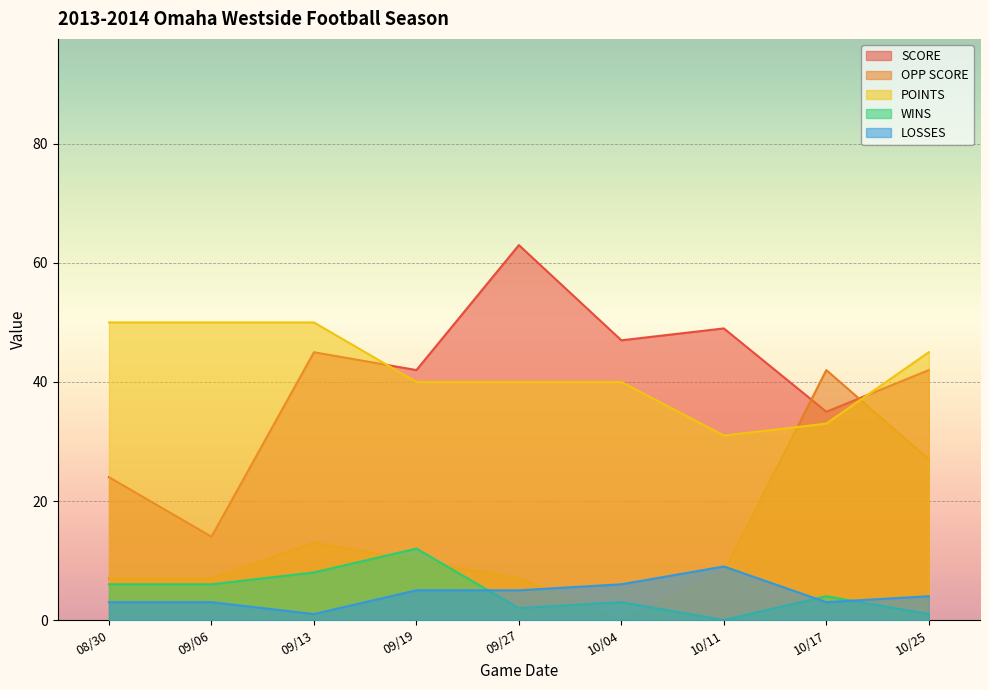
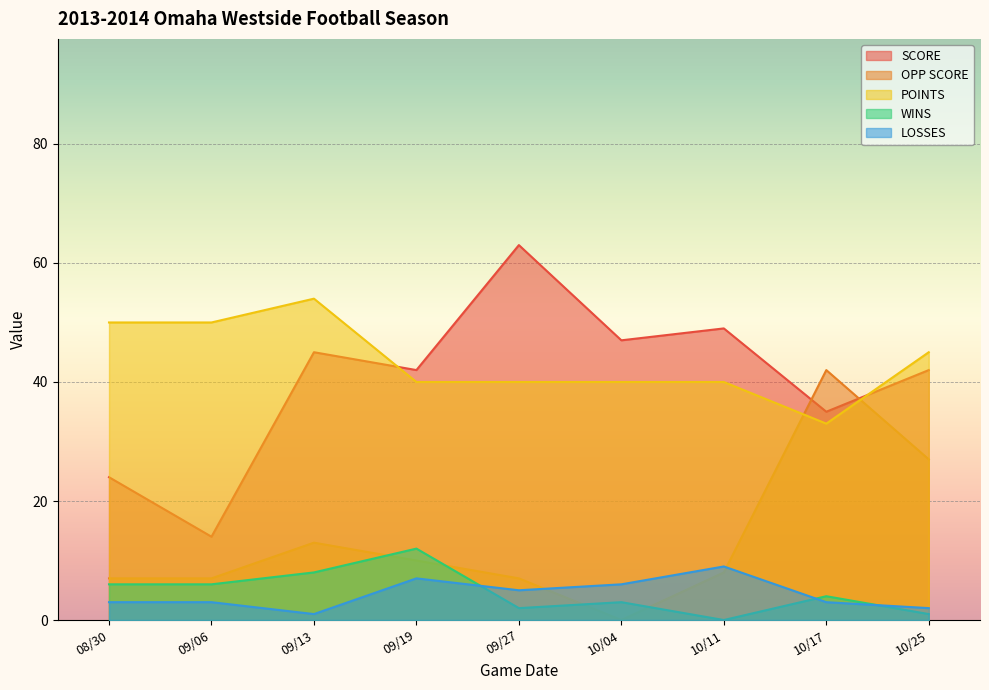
  {
    "POINTS": {
      "08/30": 50,
      "09/06": 50,
-     "09/13": 50,
+     "09/13": 54,
      "09/19": 40,
      "09/27": 40,
      "10/04": 40,
-     "10/11": 31,
+     "10/11": 40,
      "10/17": 33,
      "10/25": 45
    },
    "WINS": {
      "08/30": 6,
      "09/06": 6,
      "09/13": 8,
      "09/19": 12,
      "09/27": 2,
      "10/04": 3,
      "10/11": 0,
      "10/17": 4,
      "10/25": 1
    },
    "LOSSES": {
      "08/30": 3,
      "09/06": 3,
      "09/13": 1,
-     "09/19": 5,
+     "09/19": 7,
      "09/27": 5,
      "10/04": 6,
      "10/11": 9,
      "10/17": 3,
-     "10/25": 4
+     "10/25": 2
    }
  }
